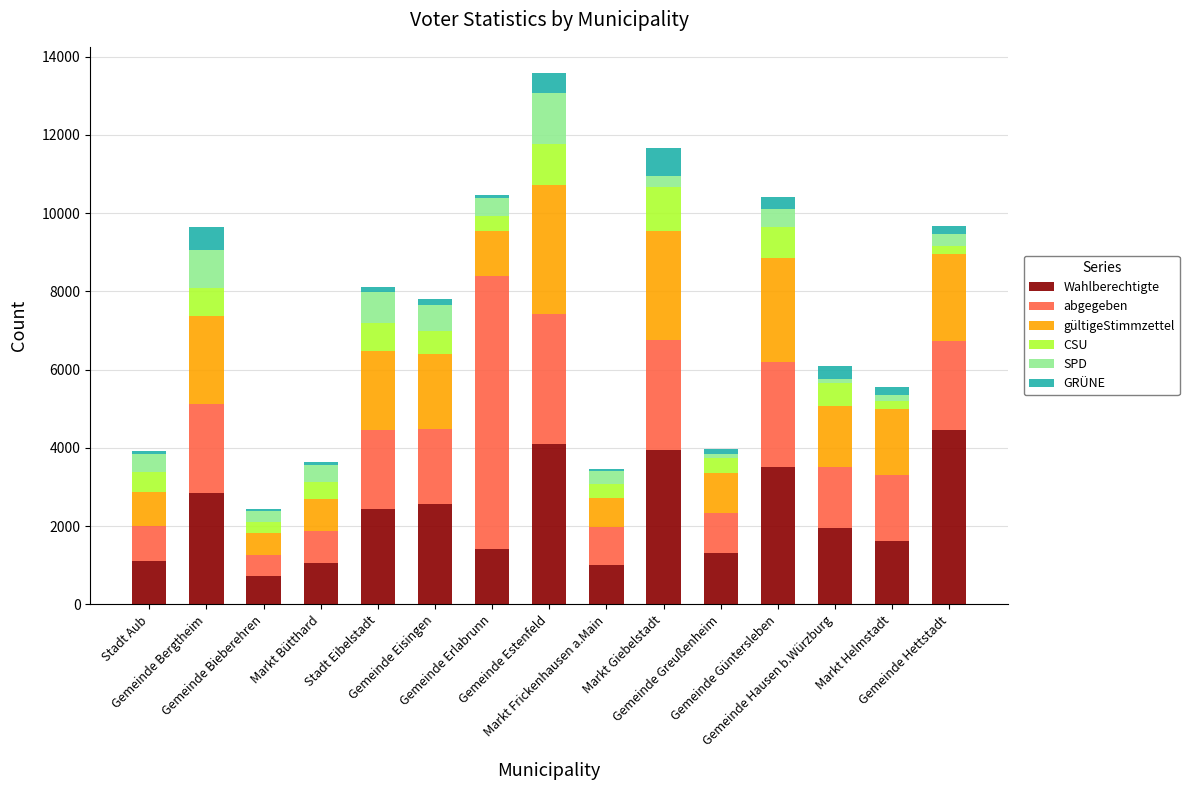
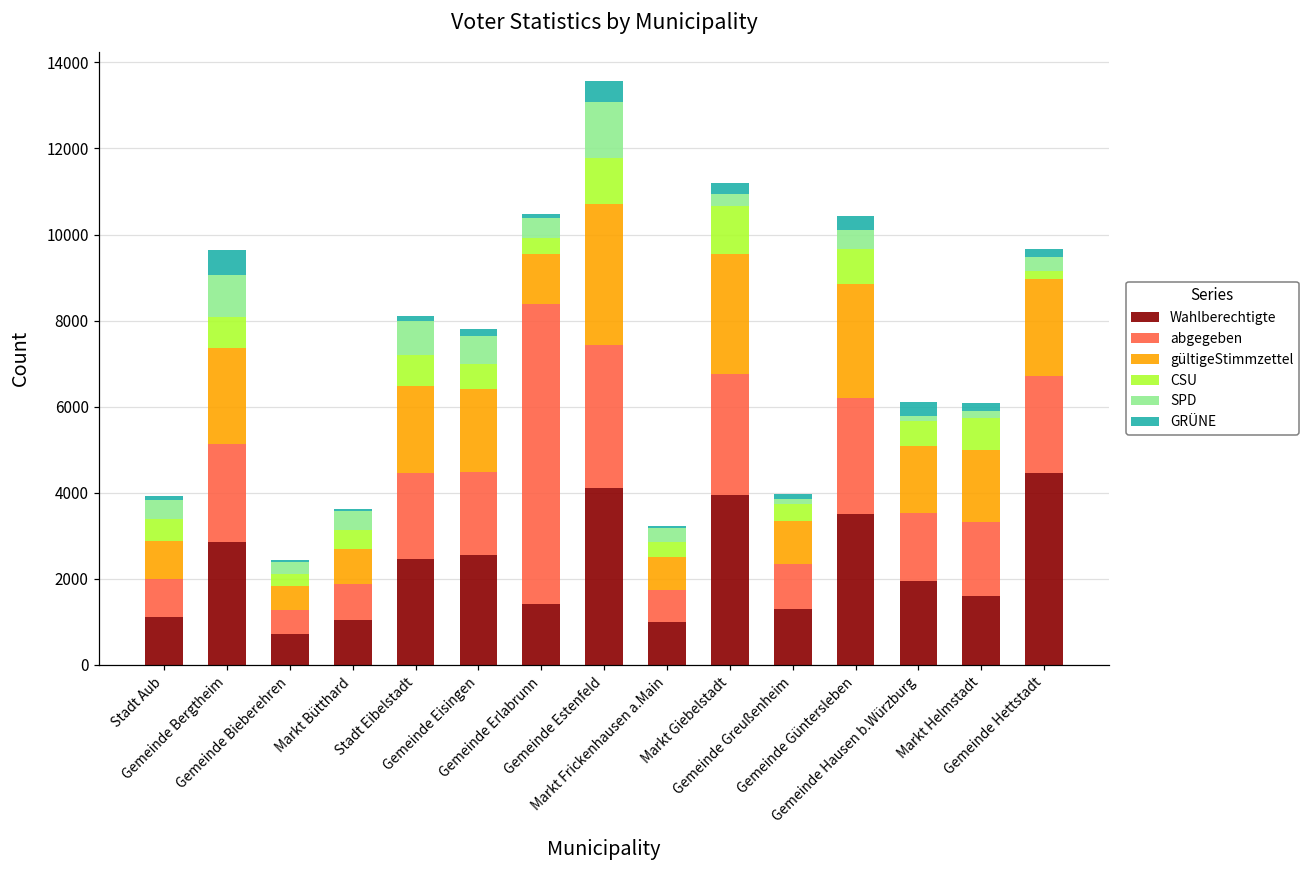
  {
    "Wahlberechtigte": {
      "Stadt Aub": 1100,
      "Gemeinde Bergtheim": 2900,
      "Gemeinde Bieberehren": 700,
      "Markt Bütthard": 1100,
      "Stadt Eibelstadt": 2500,
      "Gemeinde Eisingen": 2600,
      "Gemeinde Erlabrunn": 1400,
      "Gemeinde Estenfeld": 4100,
      "Markt Frickenhausen a.Main": 1000,
      "Markt Giebelstadt": 3900,
      "Gemeinde Greußenheim": 1300,
      "Gemeinde Güntersleben": 3500,
      "Gemeinde Hausen b.Würzburg": 2000,
      "Markt Helmstadt": 1600,
      "Gemeinde Hettstadt": 4500
    },
    "abgegeben": {
      "Stadt Aub": 900,
      "Gemeinde Bergtheim": 2300,
      "Gemeinde Bieberehren": 500,
      "Markt Bütthard": 800,
      "Stadt Eibelstadt": 2000,
      "Gemeinde Eisingen": 1900,
      "Gemeinde Erlabrunn": 7000,
      "Gemeinde Estenfeld": 3300,
-     "Markt Frickenhausen a.Main": 1000,
+     "Markt Frickenhausen a.Main": 800,
      "Markt Giebelstadt": 2800,
      "Gemeinde Greußenheim": 1000,
      "Gemeinde Güntersleben": 2700,
      "Gemeinde Hausen b.Würzburg": 1600,
      "Markt Helmstadt": 1700,
      "Gemeinde Hettstadt": 2300
    },
    "gültigeStimmzettel": {
      "Stadt Aub": 900,
      "Gemeinde Bergtheim": 2300,
      "Gemeinde Bieberehren": 500,
      "Markt Bütthard": 800,
      "Stadt Eibelstadt": 2000,
      "Gemeinde Eisingen": 1900,
      "Gemeinde Erlabrunn": 1100,
      "Gemeinde Estenfeld": 3300,
      "Markt Frickenhausen a.Main": 800,
      "Markt Giebelstadt": 2800,
      "Gemeinde Greußenheim": 1000,
      "Gemeinde Güntersleben": 2600,
      "Gemeinde Hausen b.Würzburg": 1600,
      "Markt Helmstadt": 1700,
      "Gemeinde Hettstadt": 2200
    },
    "CSU": {
      "Stadt Aub": 500,
      "Gemeinde Bergtheim": 700,
      "Gemeinde Bieberehren": 300,
      "Markt Bütthard": 400,
      "Stadt Eibelstadt": 700,
      "Gemeinde Eisingen": 600,
      "Gemeinde Erlabrunn": 400,
      "Gemeinde Estenfeld": 1100,
      "Markt Frickenhausen a.Main": 300,
      "Markt Giebelstadt": 1100,
      "Gemeinde Greußenheim": 400,
      "Gemeinde Güntersleben": 800,
      "Gemeinde Hausen b.Würzburg": 600,
-     "Markt Helmstadt": 200,
+     "Markt Helmstadt": 700,
      "Gemeinde Hettstadt": 200
    },
    "SPD": {
      "Stadt Aub": 400,
      "Gemeinde Bergtheim": 1000,
      "Gemeinde Bieberehren": 300,
      "Markt Bütthard": 400,
      "Stadt Eibelstadt": 800,
      "Gemeinde Eisingen": 700,
      "Gemeinde Erlabrunn": 500,
      "Gemeinde Estenfeld": 1300,
      "Markt Frickenhausen a.Main": 300,
      "Markt Giebelstadt": 300,
      "Gemeinde Greußenheim": 100,
      "Gemeinde Güntersleben": 400,
      "Gemeinde Hausen b.Würzburg": 100,
      "Markt Helmstadt": 200,
      "Gemeinde Hettstadt": 300
    },
    "GRÜNE": {
      "Stadt Aub": 100,
      "Gemeinde Bergtheim": 600,
      "Stadt Eibelstadt": 100,
      "Gemeinde Eisingen": 200,
      "Gemeinde Erlabrunn": 100,
      "Gemeinde Estenfeld": 500,
-     "Markt Giebelstadt": 700,
+     "Markt Giebelstadt": 300,
      "Gemeinde Greußenheim": 100,
      "Gemeinde Güntersleben": 300,
      "Gemeinde Hausen b.Würzburg": 300,
      "Markt Helmstadt": 200,
      "Gemeinde Hettstadt": 200
    }
  }
